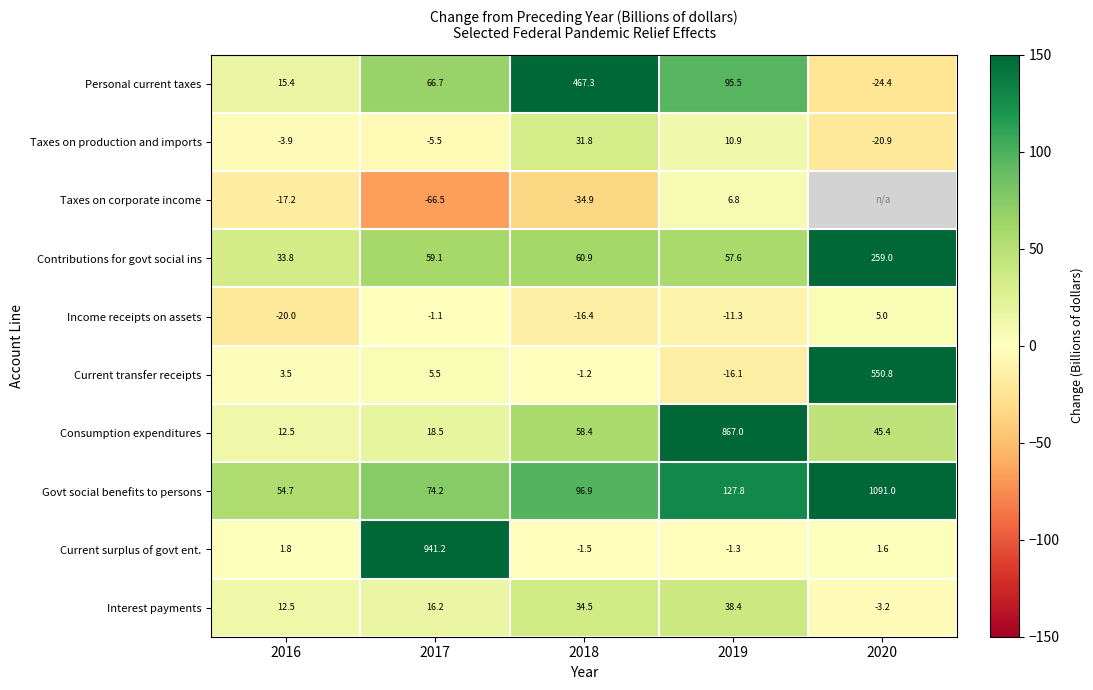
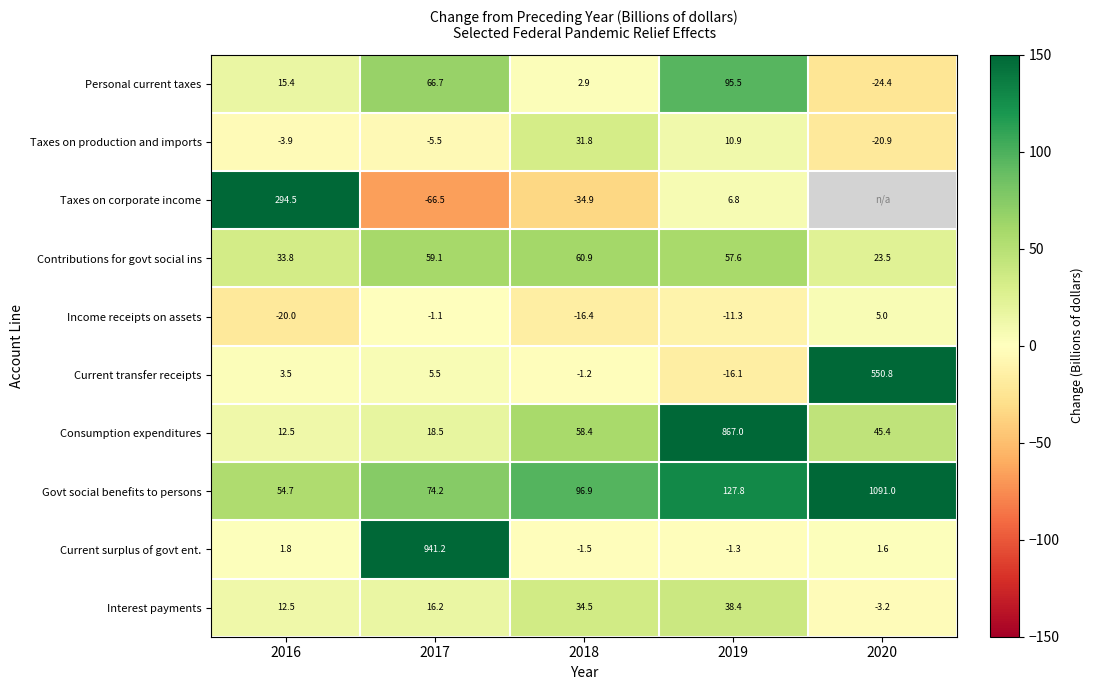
  {
    "Personal current taxes": {
      "2016": 15.4,
      "2017": 66.7,
-     "2018": 467.3,
+     "2018": 2.9,
      "2019": 95.5,
      "2020": -24.4
    },
    "Taxes on production and imports": {
      "2016": -3.9,
      "2017": -5.5,
      "2018": 31.8,
      "2019": 10.9,
      "2020": -20.9
    },
    "Taxes on corporate income": {
-     "2016": -17.2,
+     "2016": 294.5,
      "2017": -66.5,
      "2018": -34.9,
      "2019": 6.8
    },
    "Contributions for govt social ins": {
      "2016": 33.8,
      "2017": 59.1,
      "2018": 60.9,
      "2019": 57.6,
-     "2020": 259.0
+     "2020": 23.5
    },
    "Income receipts on assets": {
      "2016": -20.0,
      "2017": -1.1,
      "2018": -16.4,
      "2019": -11.3,
      "2020": 5.0
    },
    "Current transfer receipts": {
      "2016": 3.5,
      "2017": 5.5,
      "2018": -1.2,
      "2019": -16.1,
      "2020": 550.8
    },
    "Consumption expenditures": {
      "2016": 12.5,
      "2017": 18.5,
      "2018": 58.4,
      "2019": 867.0,
      "2020": 45.4
    },
    "Govt social benefits to persons": {
      "2016": 54.7,
      "2017": 74.2,
      "2018": 96.9,
      "2019": 127.8,
      "2020": 1091.0
    },
    "Current surplus of govt ent.": {
      "2016": 1.8,
      "2017": 941.2,
      "2018": -1.5,
      "2019": -1.3,
      "2020": 1.6
    },
    "Interest payments": {
      "2016": 12.5,
      "2017": 16.2,
      "2018": 34.5,
      "2019": 38.4,
      "2020": -3.2
    }
  }
